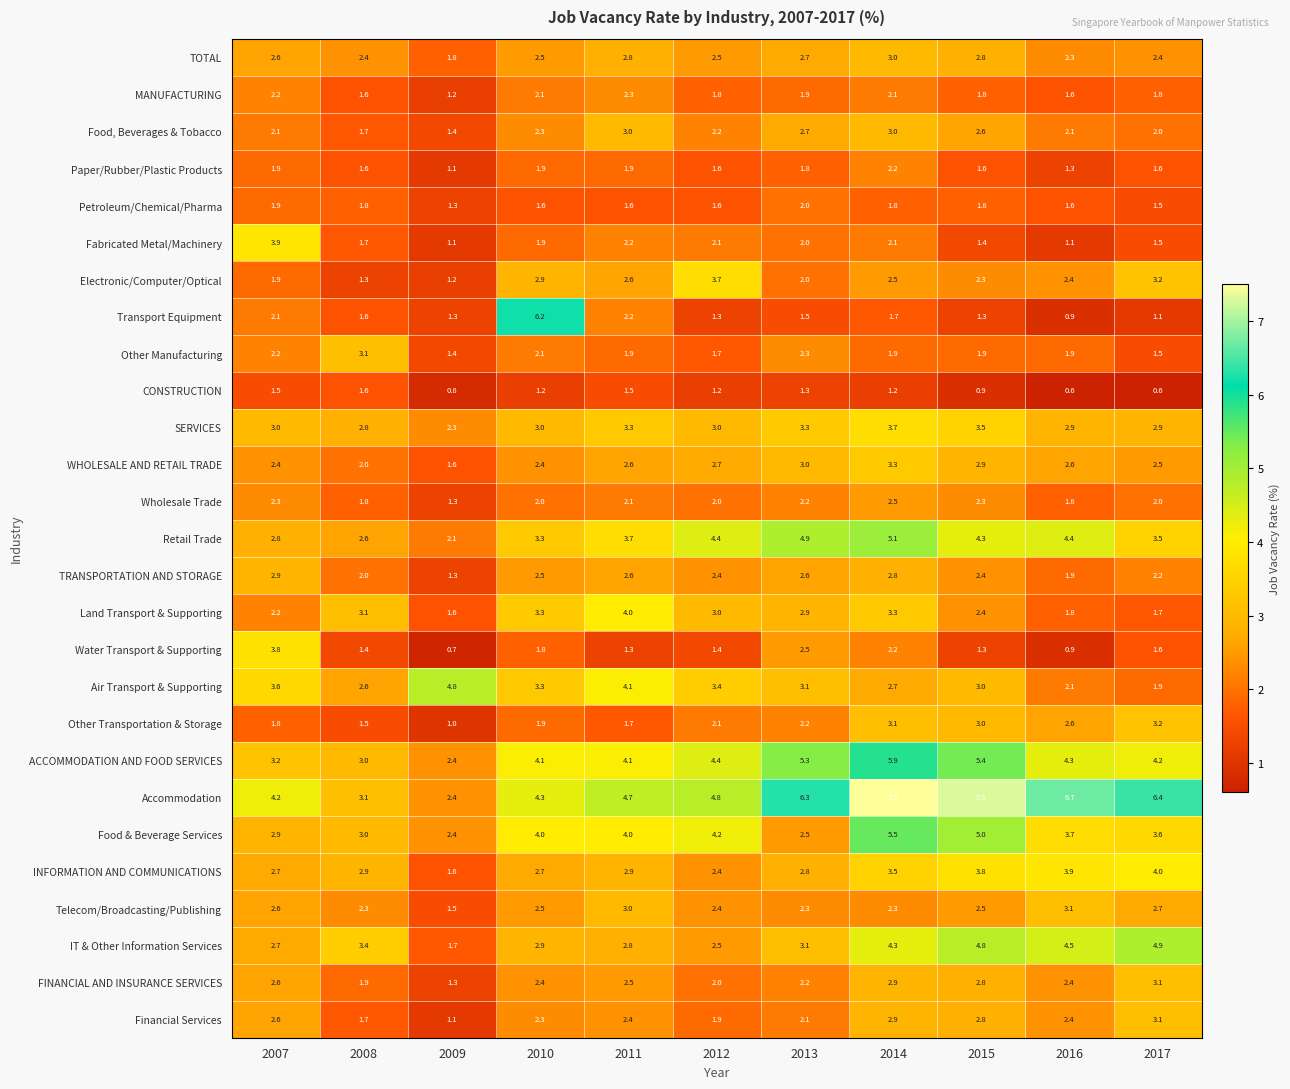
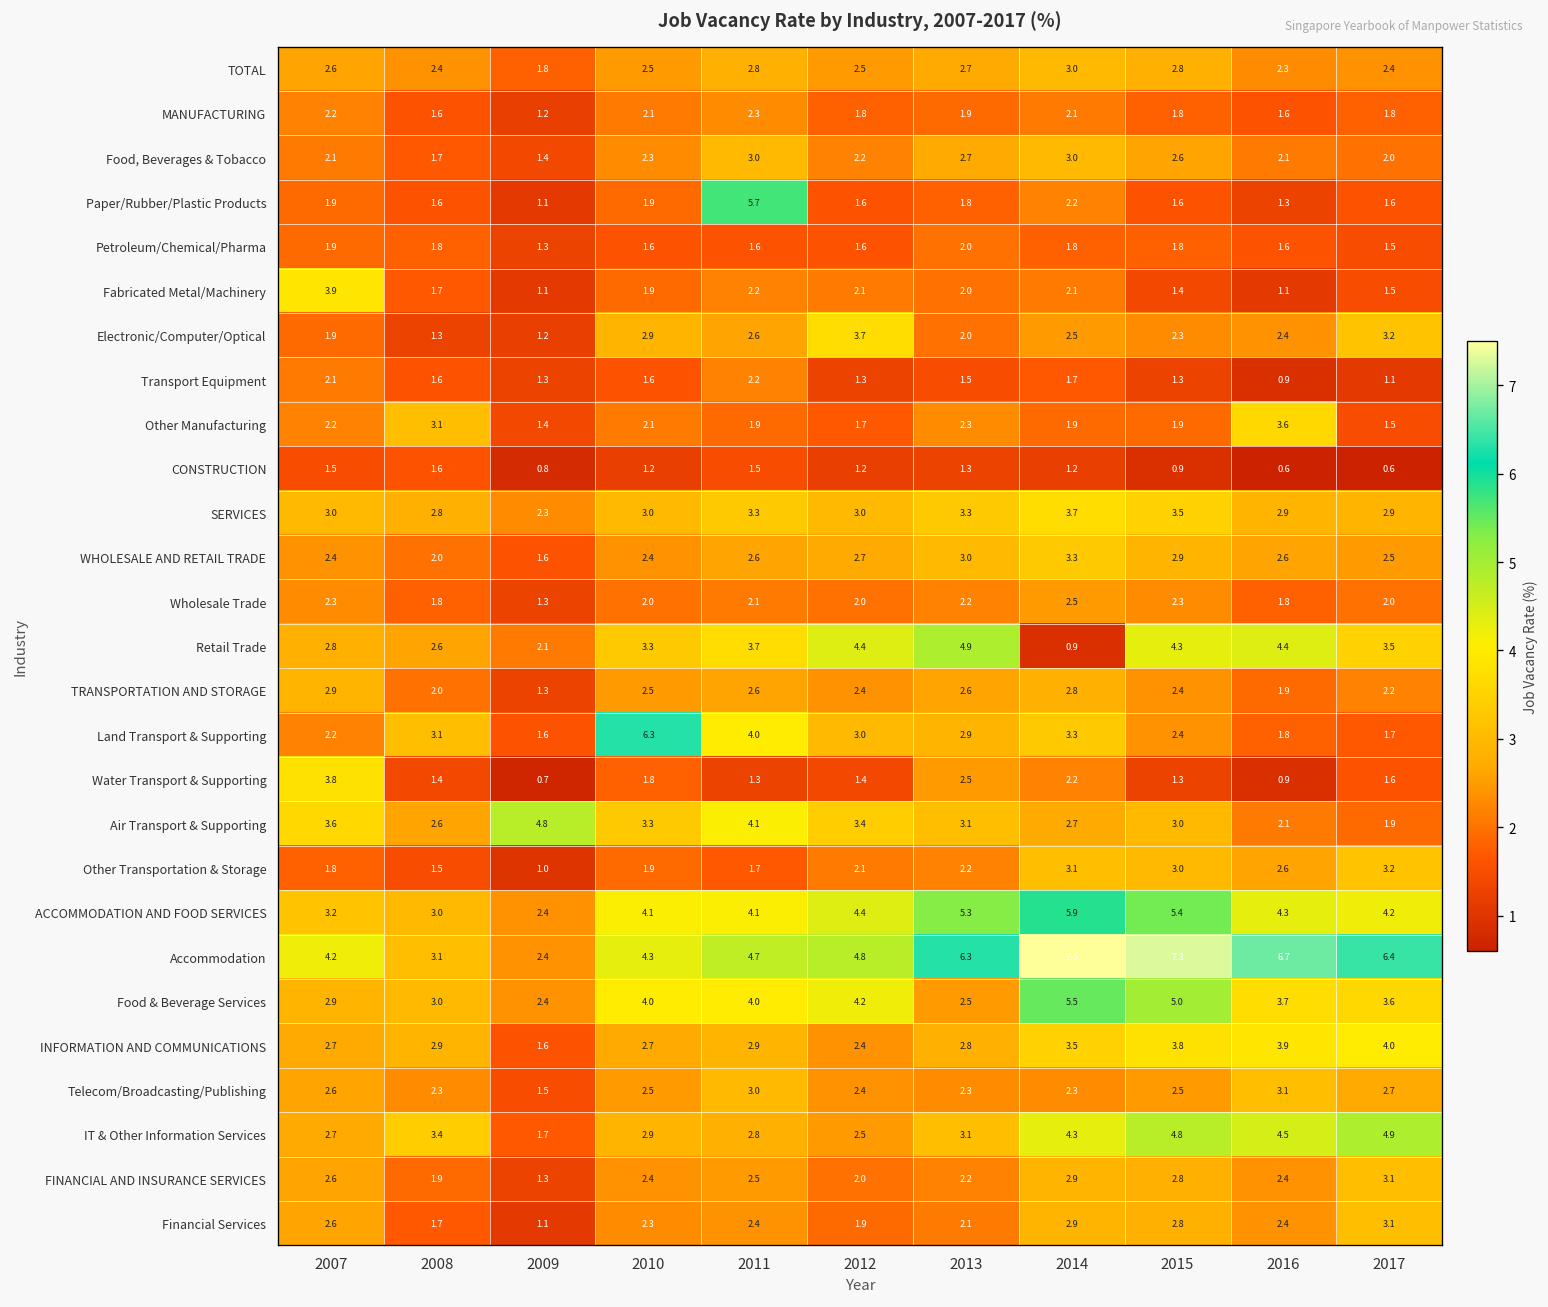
  {
    "Paper/Rubber/Plastic Products": {
      "2007": 1.9,
      "2008": 1.6,
      "2009": 1.1,
      "2010": 1.9,
-     "2011": 1.9,
+     "2011": 5.7,
      "2012": 1.6,
      "2013": 1.8,
      "2014": 2.2,
      "2015": 1.6,
      "2016": 1.3,
      "2017": 1.6
    },
    "Transport Equipment": {
      "2007": 2.1,
      "2008": 1.6,
      "2009": 1.3,
-     "2010": 6.2,
+     "2010": 1.6,
      "2011": 2.2,
      "2012": 1.3,
      "2013": 1.5,
      "2014": 1.7,
      "2015": 1.3,
      "2016": 0.9,
      "2017": 1.1
    },
    "Other Manufacturing": {
      "2007": 2.2,
      "2008": 3.1,
      "2009": 1.4,
      "2010": 2.1,
      "2011": 1.9,
      "2012": 1.7,
      "2013": 2.3,
      "2014": 1.9,
      "2015": 1.9,
-     "2016": 1.9,
+     "2016": 3.6,
      "2017": 1.5
    },
    "Retail Trade": {
      "2007": 2.8,
      "2008": 2.6,
      "2009": 2.1,
      "2010": 3.3,
      "2011": 3.7,
      "2012": 4.4,
      "2013": 4.9,
-     "2014": 5.1,
+     "2014": 0.9,
      "2015": 4.3,
      "2016": 4.4,
      "2017": 3.5
    },
    "Land Transport & Supporting": {
      "2007": 2.2,
      "2008": 3.1,
      "2009": 1.6,
-     "2010": 3.3,
+     "2010": 6.3,
      "2011": 4.0,
      "2012": 3.0,
      "2013": 2.9,
      "2014": 3.3,
      "2015": 2.4,
      "2016": 1.8,
      "2017": 1.7
    }
  }
